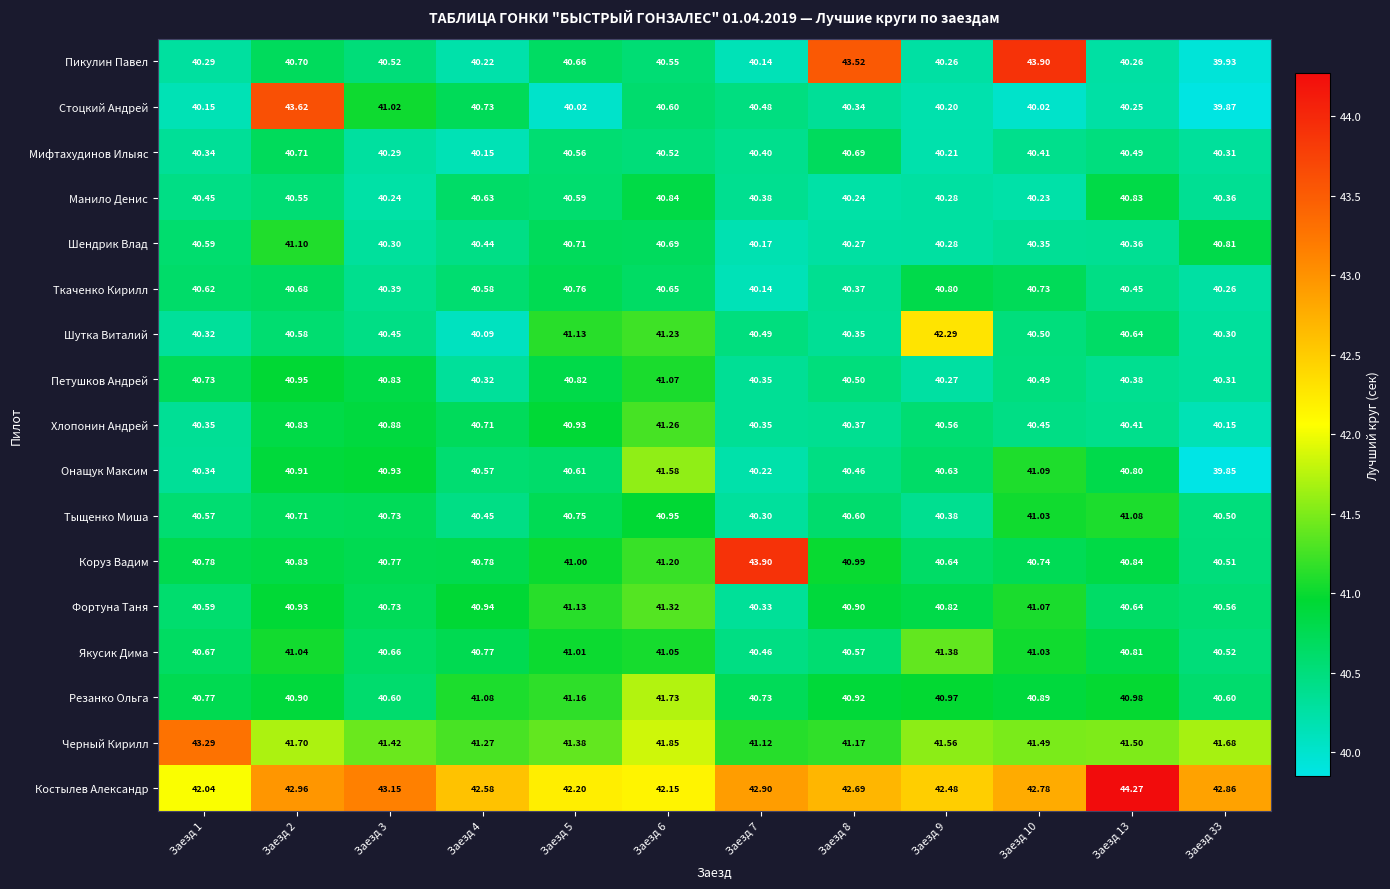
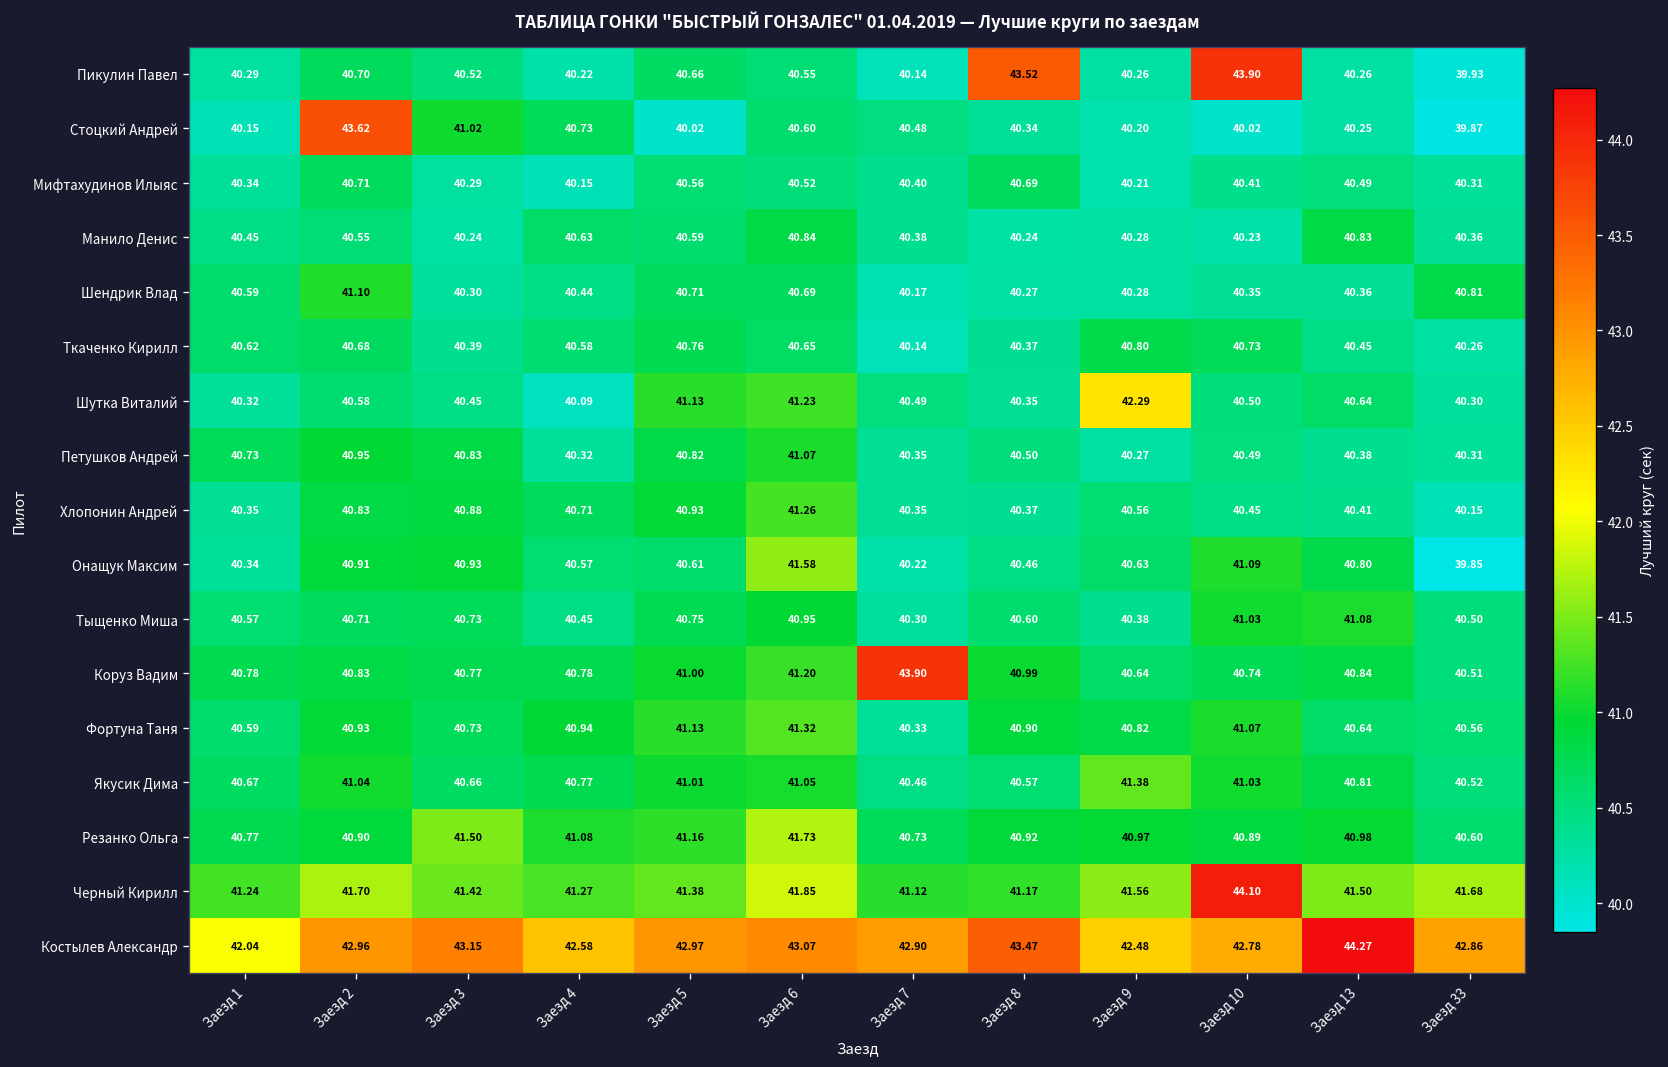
  {
    "Резанко Ольга": {
      "Заезд 1": 40.77,
      "Заезд 2": 40.90,
-     "Заезд 3": 40.60,
+     "Заезд 3": 41.50,
      "Заезд 4": 41.08,
      "Заезд 5": 41.16,
      "Заезд 6": 41.73,
      "Заезд 7": 40.73,
      "Заезд 8": 40.92,
      "Заезд 9": 40.97,
      "Заезд 10": 40.89,
      "Заезд 13": 40.98,
      "Заезд 33": 40.60
    },
    "Черный Кирилл": {
-     "Заезд 1": 43.29,
+     "Заезд 1": 41.24,
      "Заезд 2": 41.70,
      "Заезд 3": 41.42,
      "Заезд 4": 41.27,
      "Заезд 5": 41.38,
      "Заезд 6": 41.85,
      "Заезд 7": 41.12,
      "Заезд 8": 41.17,
      "Заезд 9": 41.56,
-     "Заезд 10": 41.49,
+     "Заезд 10": 44.10,
      "Заезд 13": 41.50,
      "Заезд 33": 41.68
    },
    "Костылев Александр": {
      "Заезд 1": 42.04,
      "Заезд 2": 42.96,
      "Заезд 3": 43.15,
      "Заезд 4": 42.58,
-     "Заезд 5": 42.20,
-     "Заезд 6": 42.15,
+     "Заезд 5": 42.97,
+     "Заезд 6": 43.07,
      "Заезд 7": 42.90,
-     "Заезд 8": 42.69,
+     "Заезд 8": 43.47,
      "Заезд 9": 42.48,
      "Заезд 10": 42.78,
      "Заезд 13": 44.27,
      "Заезд 33": 42.86
    }
  }
